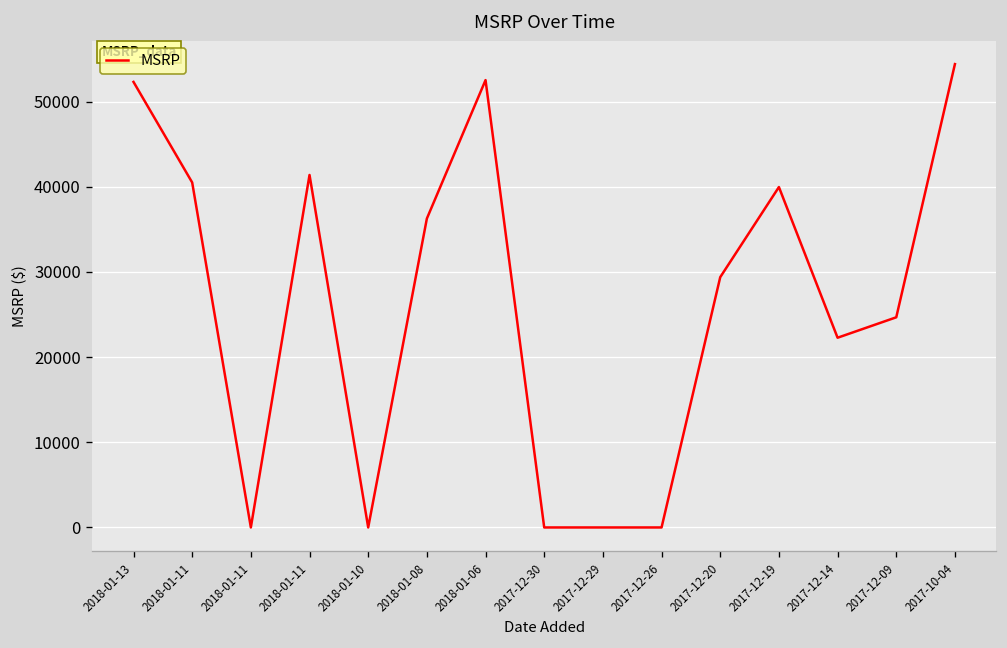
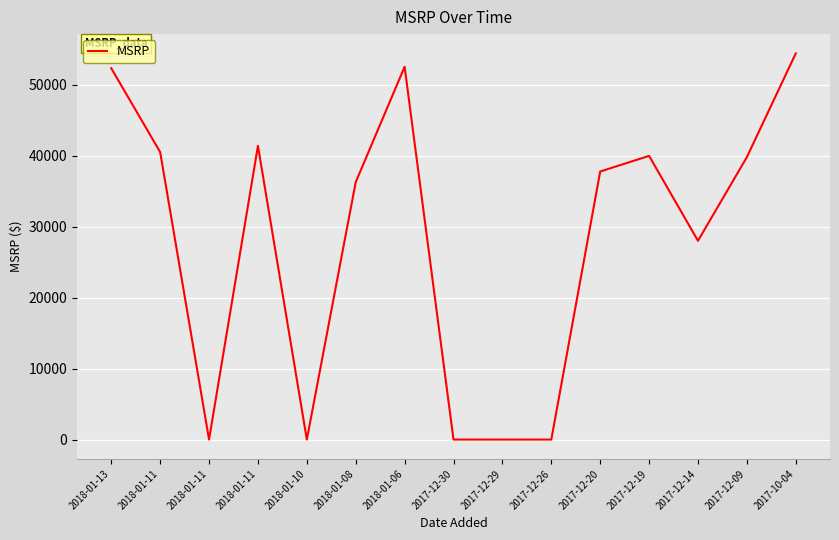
  {
    "2018-01-13": 52000,
    "2018-01-10": 0,
    "2018-01-08": 36000,
    "2018-01-06": 53000,
    "2017-12-30": 0,
    "2017-12-29": 0,
    "2017-12-26": 0,
-   "2017-12-20": 29000,
+   "2017-12-20": 38000,
    "2017-12-19": 40000,
-   "2017-12-14": 22000,
-   "2017-12-09": 25000,
+   "2017-12-14": 28000,
+   "2017-12-09": 40000,
    "2017-10-04": 54000
  }
